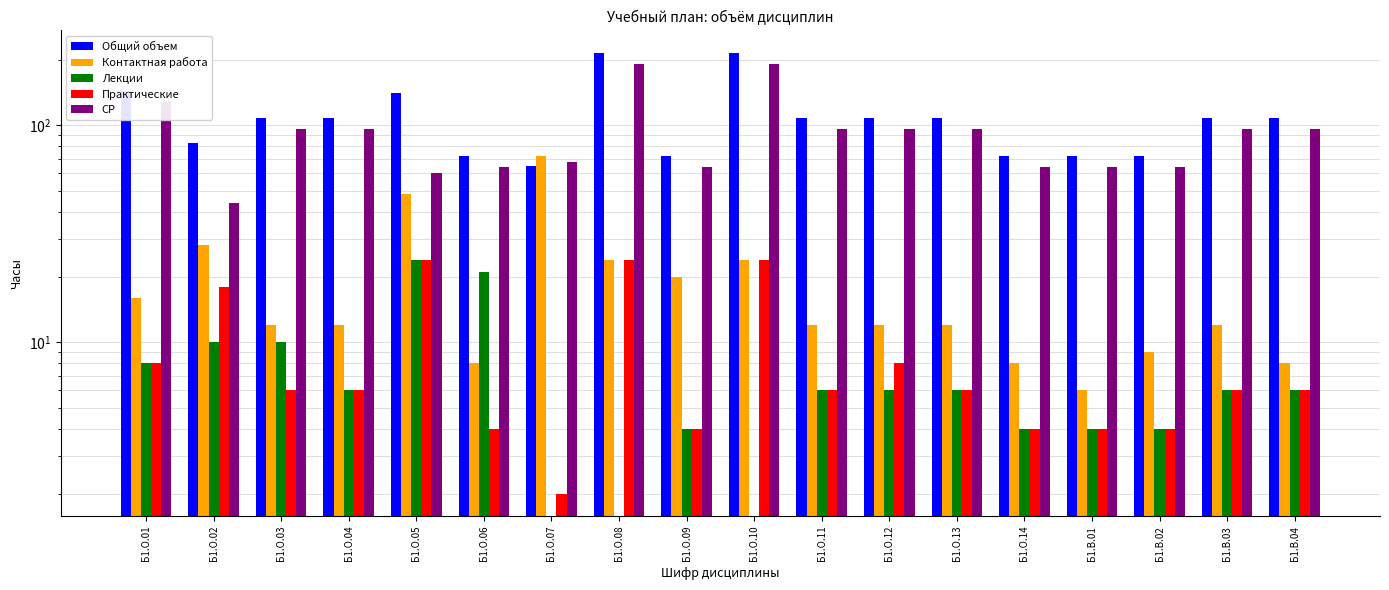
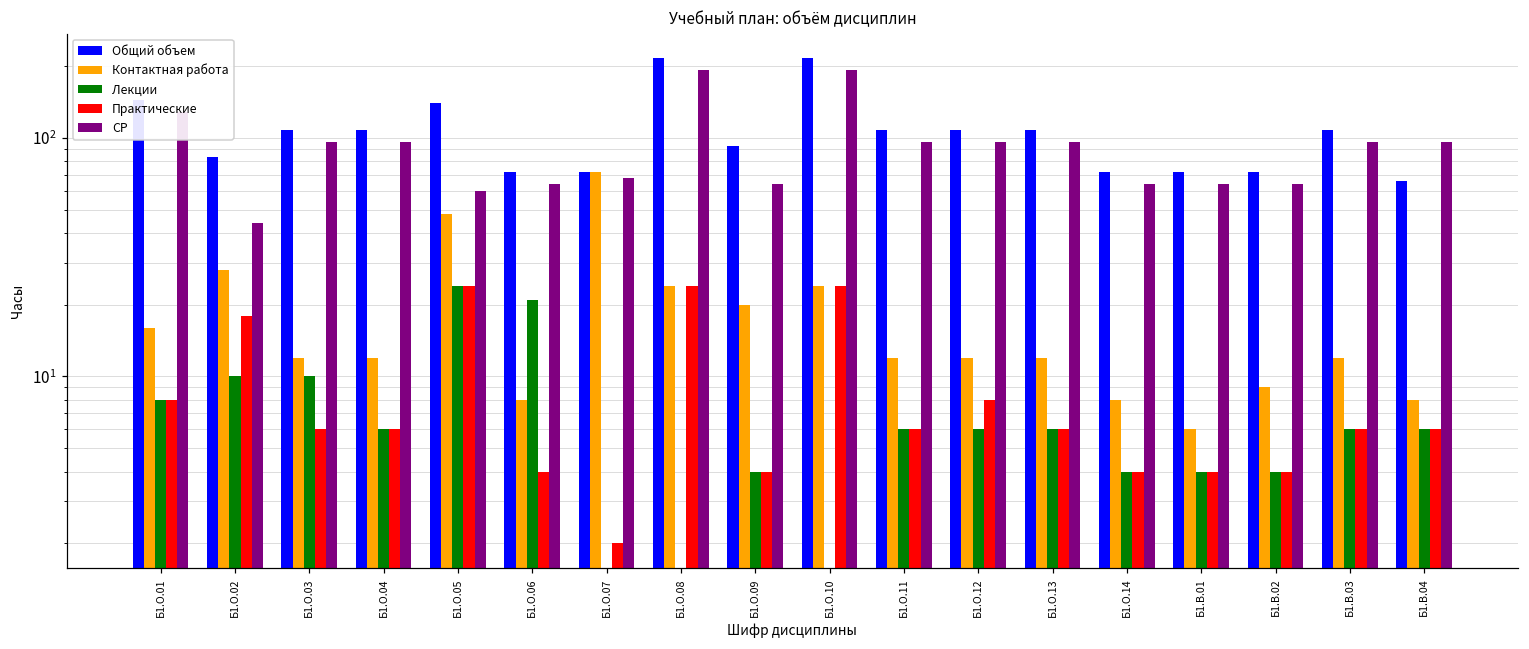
  {
    "Общий объем": {
      "Б1.О.02": 83,
      "Б1.О.03": 110,
      "Б1.О.04": 110,
      "Б1.О.05": 140,
      "Б1.О.06": 72,
-     "Б1.О.07": 65,
+     "Б1.О.07": 72,
      "Б1.О.08": 220,
-     "Б1.О.09": 72,
+     "Б1.О.09": 92,
      "Б1.О.10": 220,
      "Б1.О.11": 110,
      "Б1.О.12": 110,
      "Б1.О.13": 110,
      "Б1.О.14": 72,
      "Б1.В.01": 72,
      "Б1.В.02": 72,
      "Б1.В.03": 110,
-     "Б1.В.04": 110
+     "Б1.В.04": 66
    },
    "Контактная работа": {
      "Б1.О.01": 16,
      "Б1.О.02": 28,
      "Б1.О.03": 12,
      "Б1.О.04": 12,
      "Б1.О.05": 48,
      "Б1.О.06": 8,
      "Б1.О.07": 72,
      "Б1.О.08": 24,
      "Б1.О.09": 20,
      "Б1.О.10": 24,
      "Б1.О.11": 12,
      "Б1.О.12": 12,
      "Б1.О.13": 12,
      "Б1.О.14": 8,
      "Б1.В.01": 6,
      "Б1.В.02": 9,
      "Б1.В.03": 12,
      "Б1.В.04": 8
    },
    "Лекции": {
      "Б1.О.01": 8,
      "Б1.О.02": 10,
      "Б1.О.03": 10,
      "Б1.О.04": 6,
      "Б1.О.05": 24,
      "Б1.О.06": 21,
      "Б1.О.09": 4,
      "Б1.О.11": 6,
      "Б1.О.12": 6,
      "Б1.О.13": 6,
      "Б1.О.14": 4,
      "Б1.В.01": 4,
      "Б1.В.02": 4,
      "Б1.В.03": 6,
      "Б1.В.04": 6
    },
    "Практические": {
      "Б1.О.01": 8,
      "Б1.О.02": 18,
      "Б1.О.03": 6,
      "Б1.О.04": 6,
      "Б1.О.05": 24,
      "Б1.О.06": 4,
      "Б1.О.07": 2,
      "Б1.О.08": 24,
      "Б1.О.09": 4,
      "Б1.О.10": 24,
      "Б1.О.11": 6,
      "Б1.О.12": 8,
      "Б1.О.13": 6,
      "Б1.О.14": 4,
      "Б1.В.01": 4,
      "Б1.В.02": 4,
      "Б1.В.03": 6,
      "Б1.В.04": 6
    },
    "СР": {
      "Б1.О.02": 44,
      "Б1.О.03": 100,
      "Б1.О.04": 100,
      "Б1.О.05": 60,
      "Б1.О.06": 64,
      "Б1.О.07": 68,
      "Б1.О.08": 190,
      "Б1.О.09": 64,
      "Б1.О.10": 190,
      "Б1.О.11": 100,
      "Б1.О.12": 100,
      "Б1.О.13": 100,
      "Б1.О.14": 64,
      "Б1.В.01": 64,
      "Б1.В.02": 64,
      "Б1.В.03": 100,
      "Б1.В.04": 100
    }
  }
